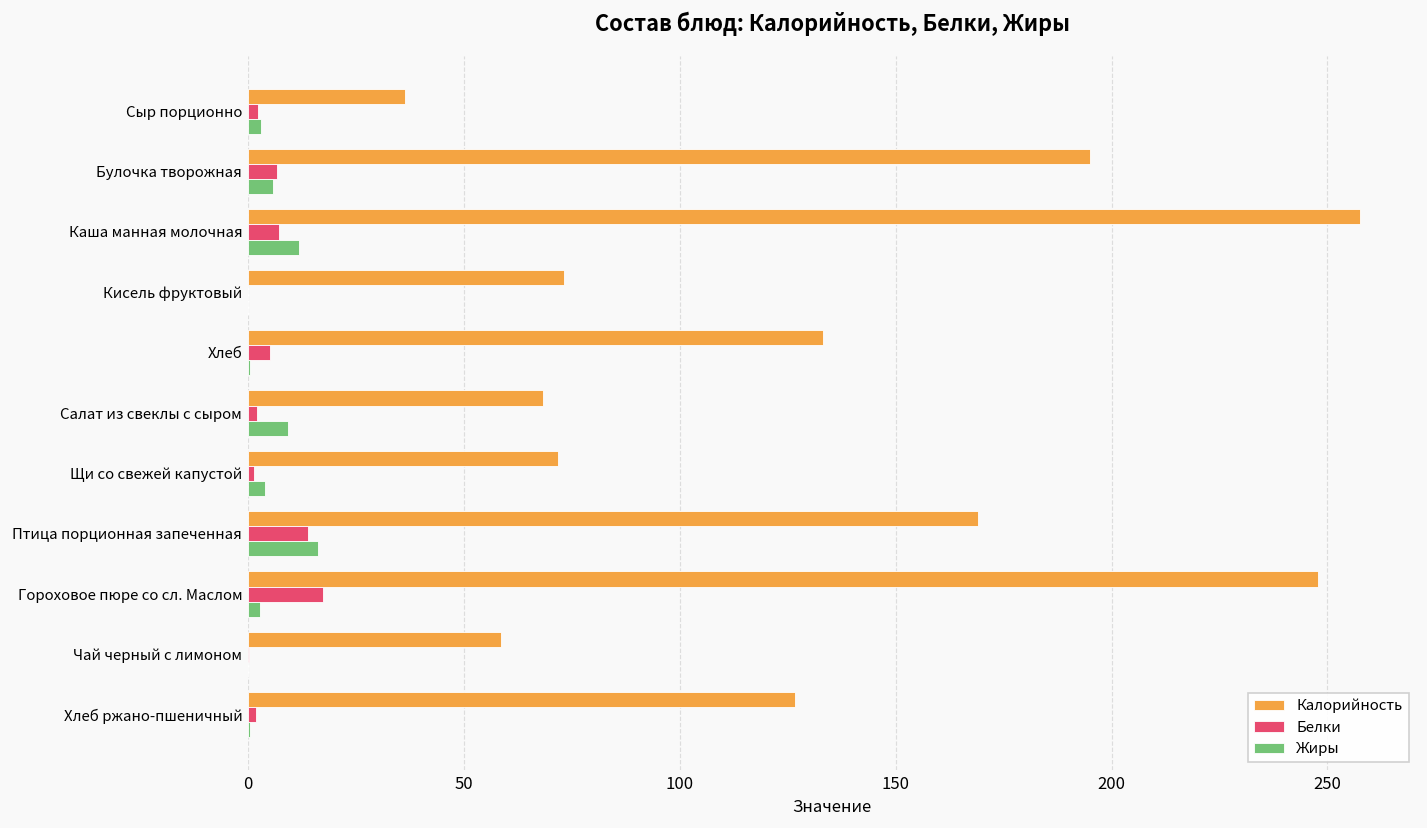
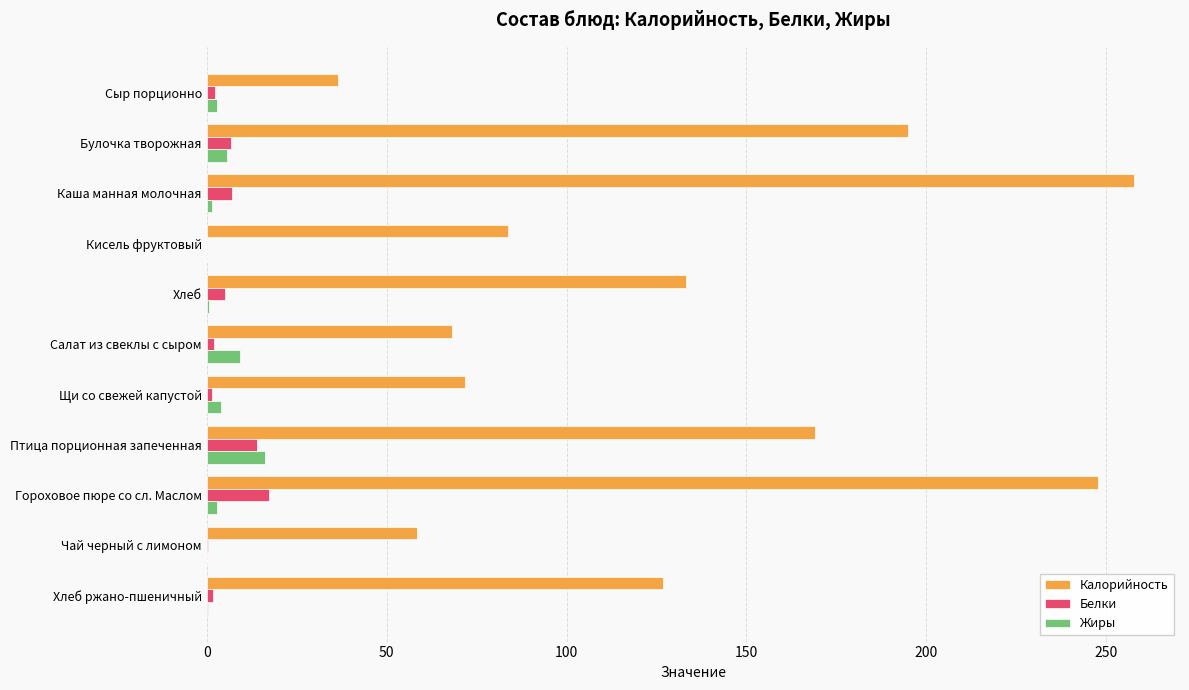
  {
    "Калорийность": {
      "Сыр порционно": 36,
      "Булочка творожная": 195,
      "Каша манная молочная": 258,
-     "Кисель фруктовый": 73,
+     "Кисель фруктовый": 84,
      "Хлеб": 133,
      "Салат из свеклы с сыром": 68,
      "Щи со свежей капустой": 72,
      "Птица порционная запеченная": 169,
      "Гороховое пюре со сл. Маслом": 248,
      "Чай черный с лимоном": 59,
      "Хлеб ржано-пшеничный": 127
    },
    "Белки": {
      "Сыр порционно": 2,
      "Булочка творожная": 7,
      "Каша манная молочная": 7,
      "Хлеб": 5,
      "Салат из свеклы с сыром": 2,
      "Щи со свежей капустой": 1,
      "Птица порционная запеченная": 14,
      "Гороховое пюре со сл. Маслом": 17,
      "Хлеб ржано-пшеничный": 2
    },
    "Жиры": {
      "Сыр порционно": 3,
      "Булочка творожная": 6,
-     "Каша манная молочная": 12,
+     "Каша манная молочная": 2,
      "Салат из свеклы с сыром": 9,
      "Щи со свежей капустой": 4,
      "Птица порционная запеченная": 16,
      "Гороховое пюре со сл. Маслом": 3
    }
  }
